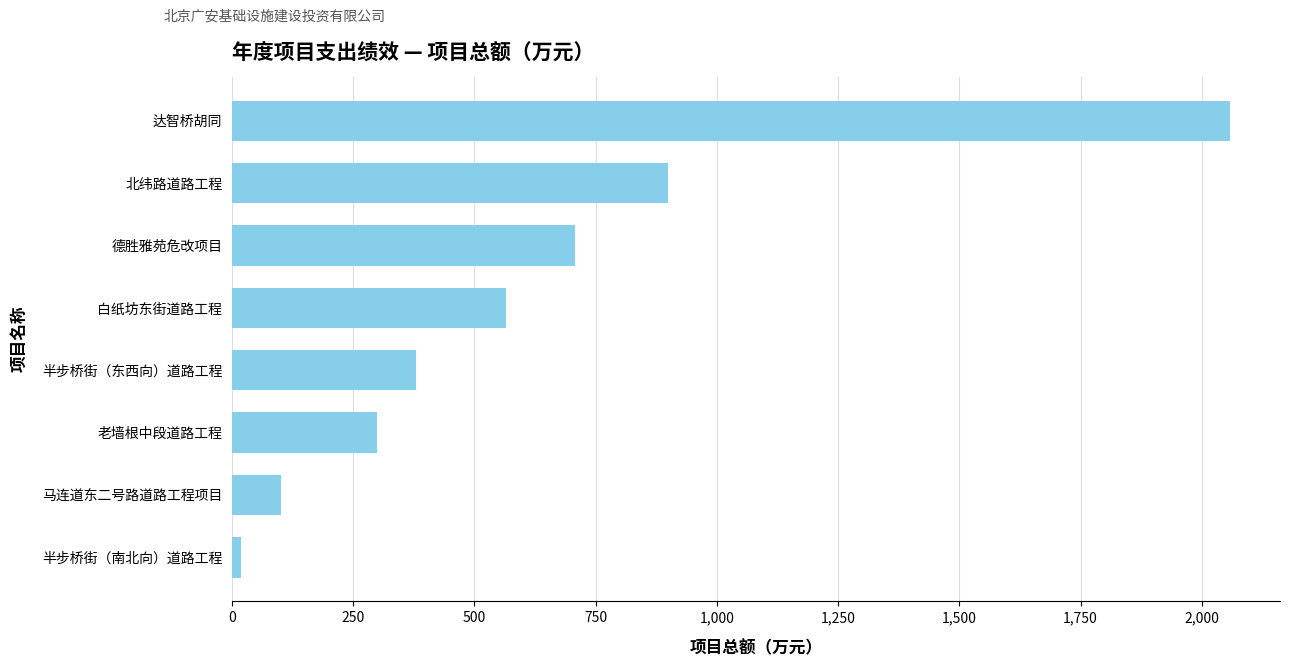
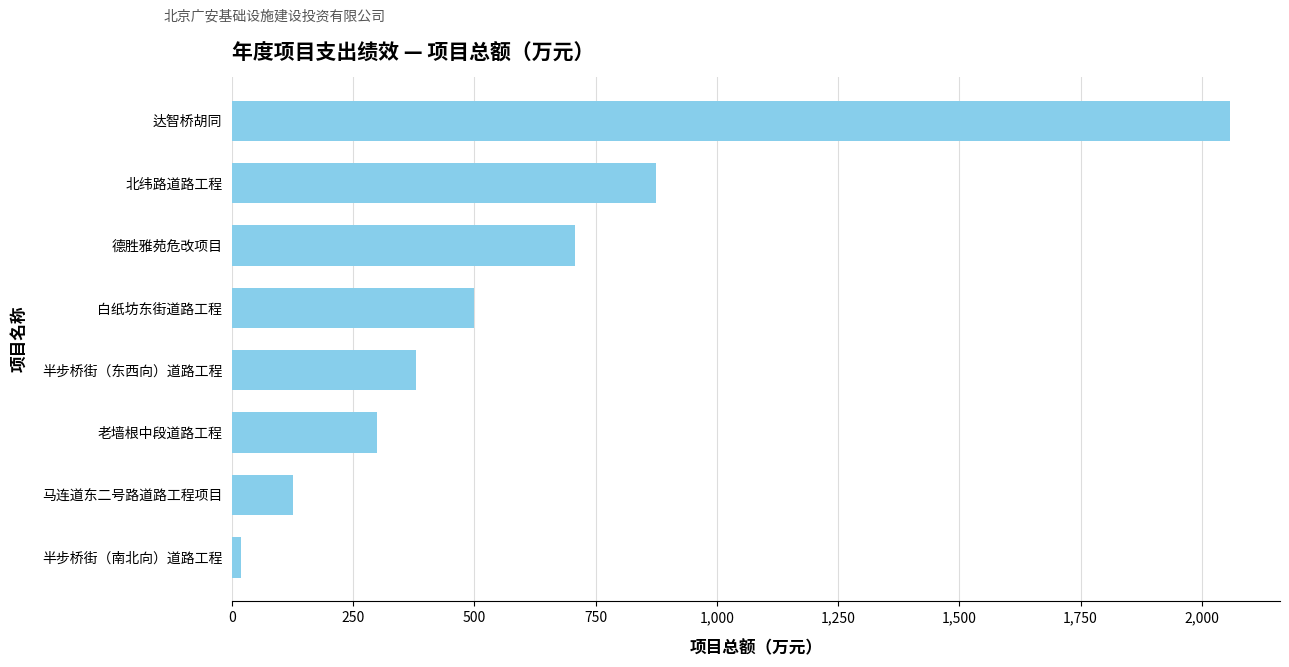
  {
    "达智桥胡同": "2,060",
-   "北纬路道路工程": "900",
+   "北纬路道路工程": "870",
    "德胜雅苑危改项目": "710",
-   "白纸坊东街道路工程": "560",
+   "白纸坊东街道路工程": "500",
    "半步桥街（东西向）道路工程": "380",
    "老墙根中段道路工程": "300",
-   "马连道东二号路道路工程项目": "100",
+   "马连道东二号路道路工程项目": "130",
    "半步桥街（南北向）道路工程": "20"
  }
